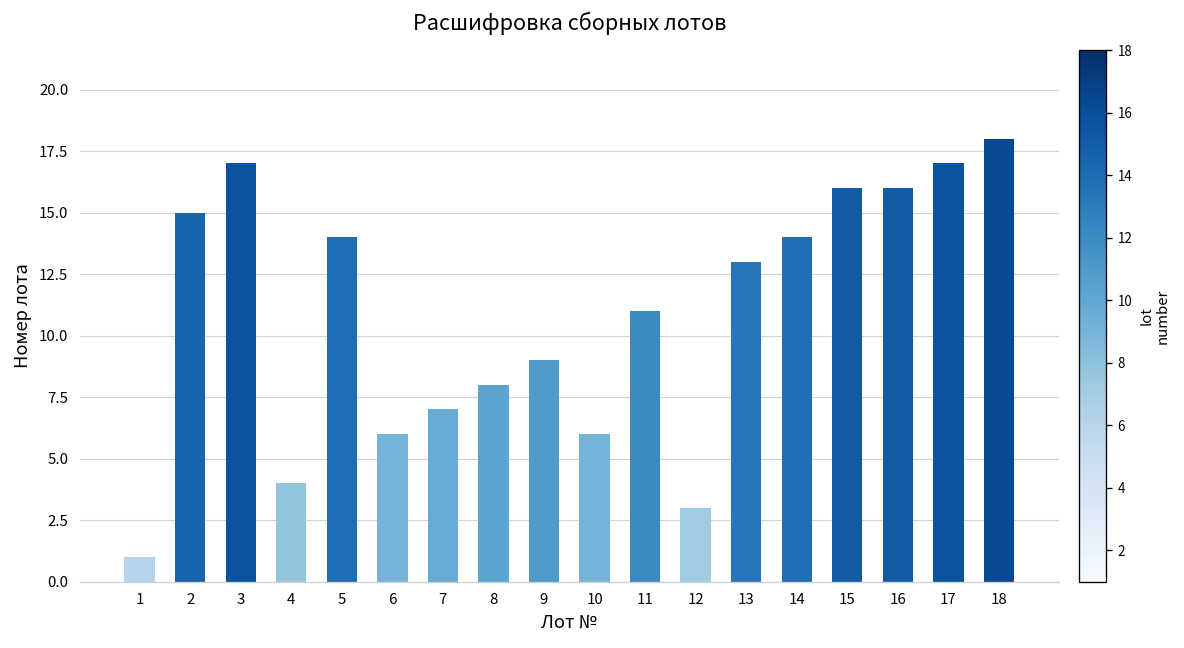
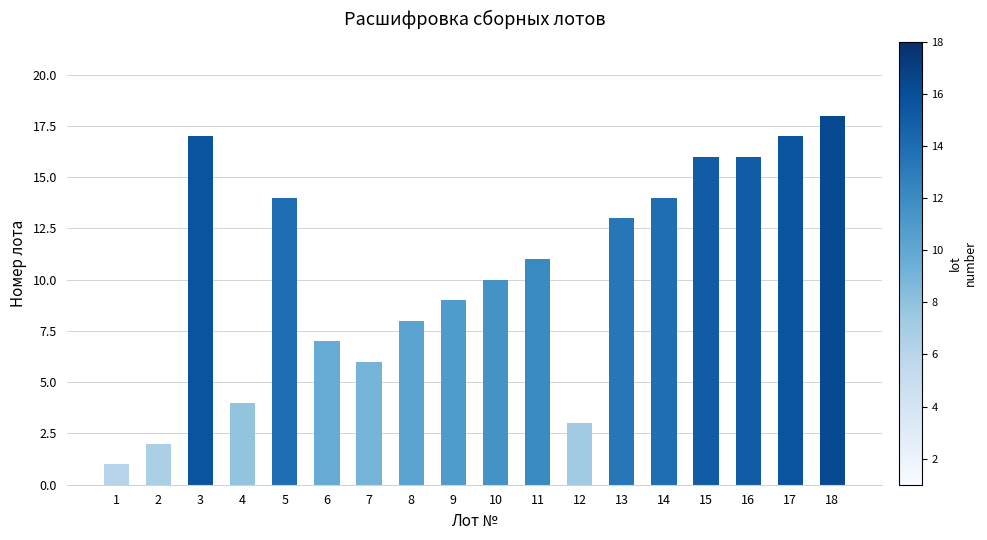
  {
    "1": 1,
-   "2": 15,
+   "2": 2,
    "3": 17,
    "4": 4,
    "5": 14,
-   "6": 6,
-   "7": 7,
+   "6": 7,
+   "7": 6,
    "8": 8,
    "9": 9,
-   "10": 6,
+   "10": 10,
    "11": 11,
    "12": 3,
    "13": 13,
    "14": 14,
    "15": 16,
    "16": 16,
    "17": 17,
    "18": 18
  }
